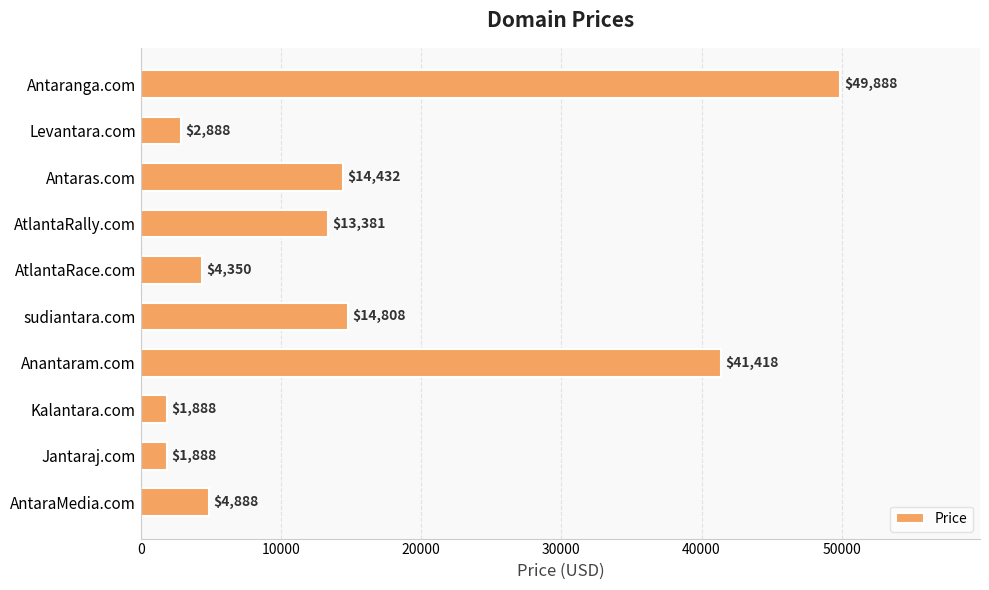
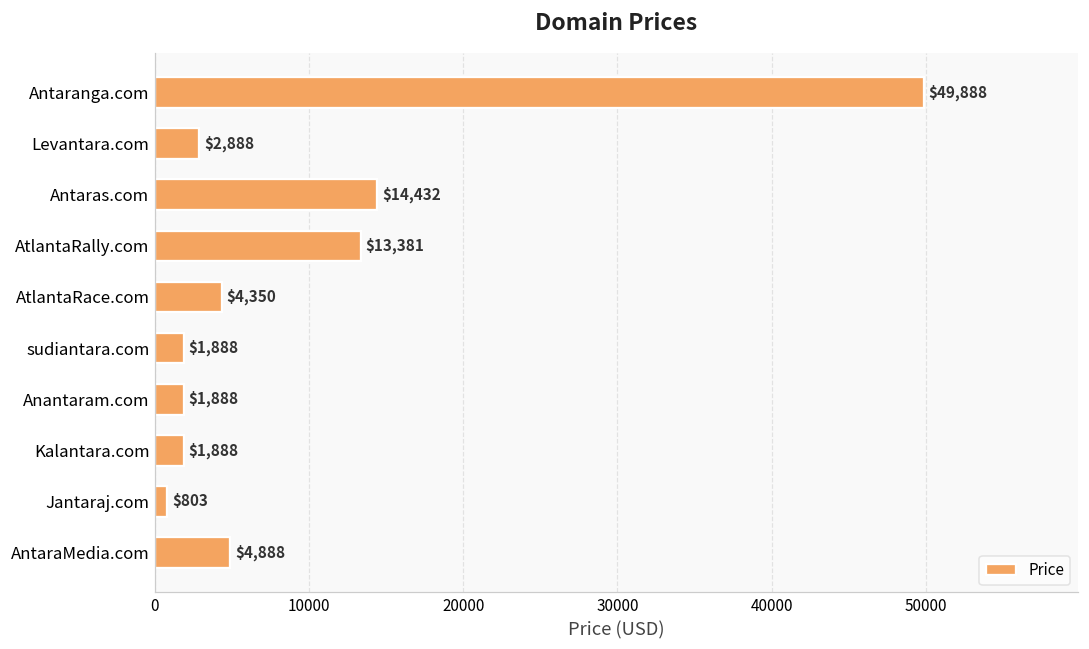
  {
    "Antaranga.com": "$49,888",
    "Levantara.com": "$2,888",
    "Antaras.com": "$14,432",
    "AtlantaRally.com": "$13,381",
    "AtlantaRace.com": "$4,350",
-   "sudiantara.com": "$14,808",
-   "Anantaram.com": "$41,418",
+   "sudiantara.com": "$1,888",
+   "Anantaram.com": "$1,888",
    "Kalantara.com": "$1,888",
-   "Jantaraj.com": "$1,888",
+   "Jantaraj.com": "$803",
    "AntaraMedia.com": "$4,888"
  }
